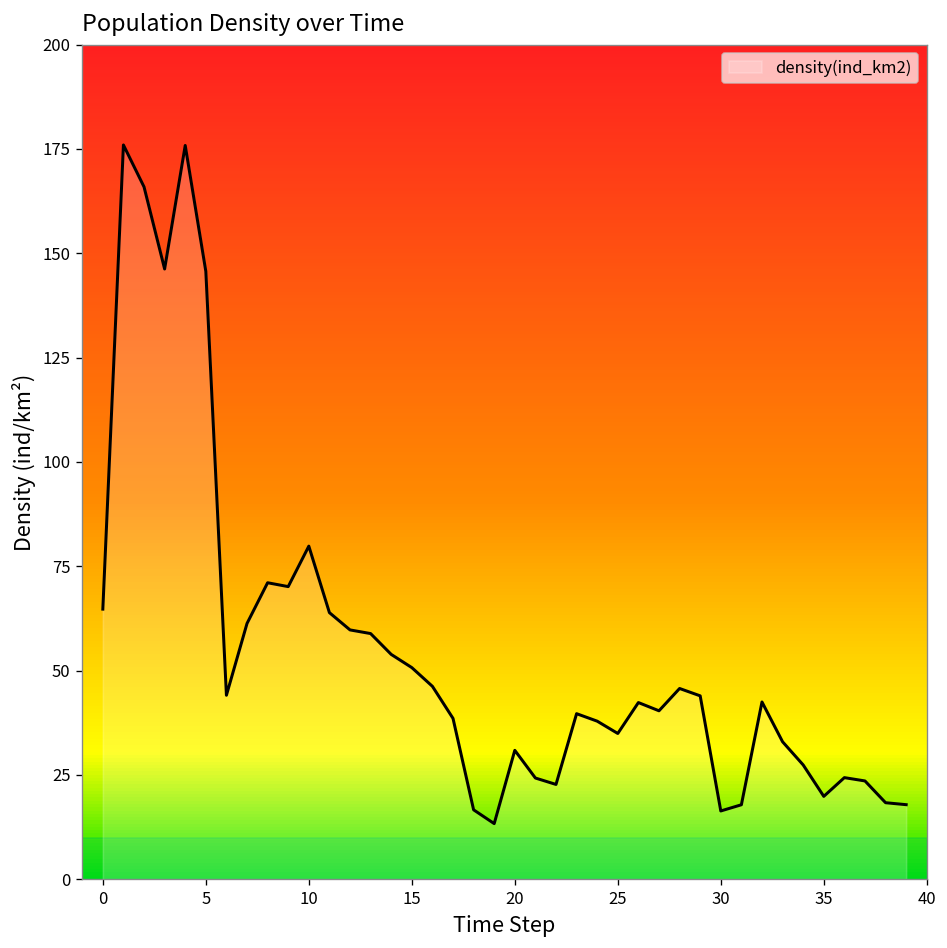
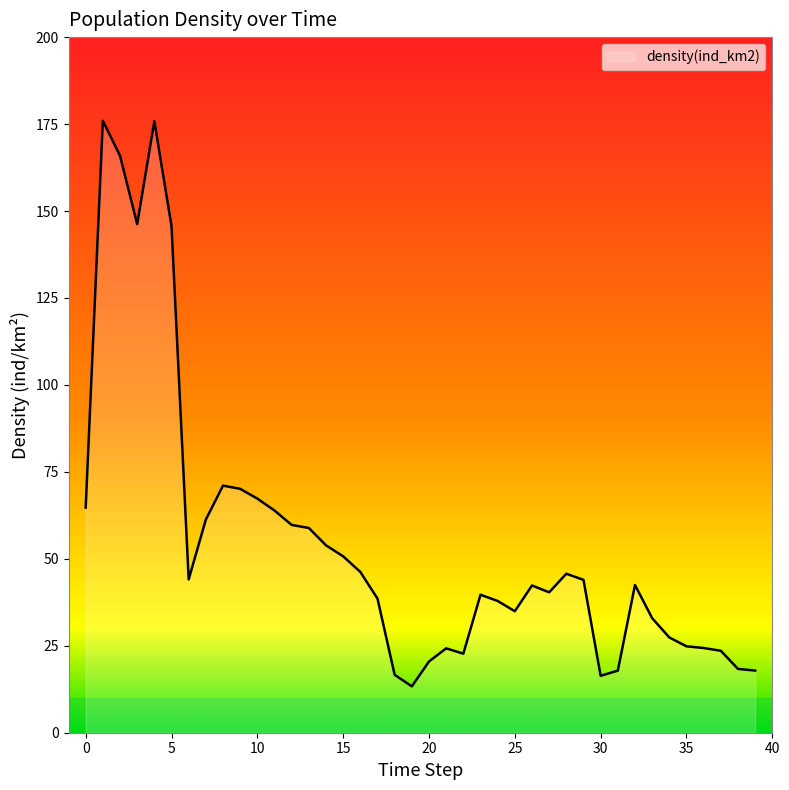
  {
    "0": 65,
    "5": 146,
-   "10": 80,
+   "10": 67,
    "15": 51,
-   "20": 31,
+   "20": 20,
    "25": 35,
    "30": 16,
-   "35": 20
+   "35": 25
  }
